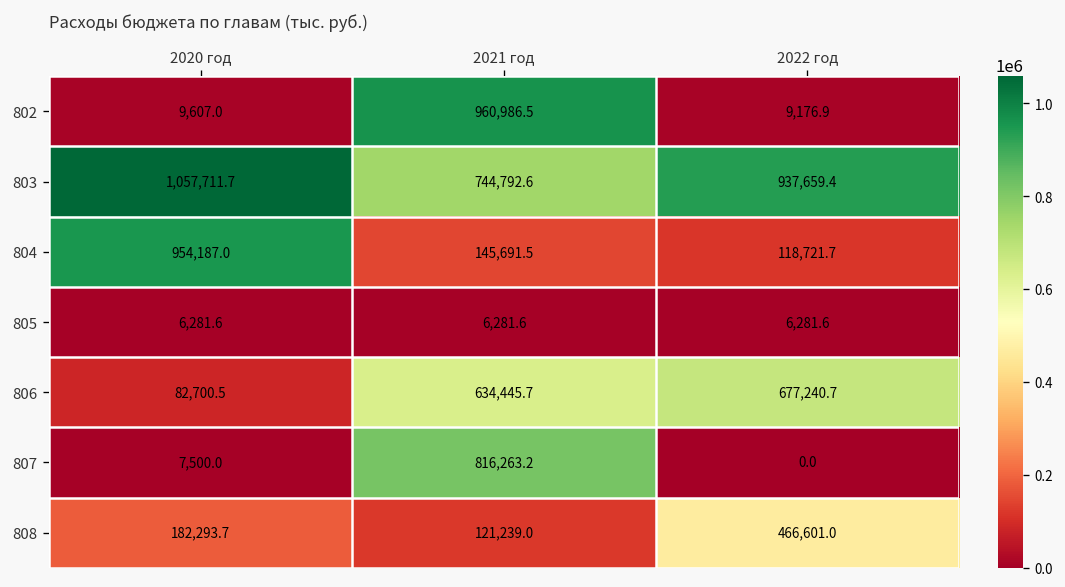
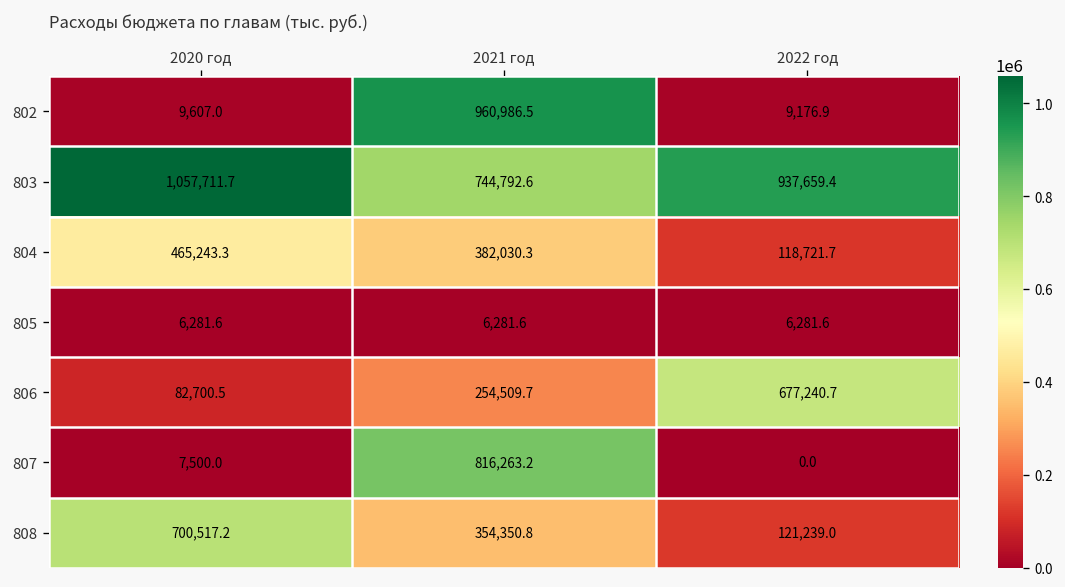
  {
    "802": {
      "2020 год": "9,607.0",
      "2021 год": "960,986.5",
      "2022 год": "9,176.9"
    },
    "803": {
      "2020 год": "1,057,711.7",
      "2021 год": "744,792.6",
      "2022 год": "937,659.4"
    },
    "804": {
-     "2020 год": "954,187.0",
-     "2021 год": "145,691.5",
+     "2020 год": "465,243.3",
+     "2021 год": "382,030.3",
      "2022 год": "118,721.7"
    },
    "805": {
      "2020 год": "6,281.6",
      "2021 год": "6,281.6",
      "2022 год": "6,281.6"
    },
    "806": {
      "2020 год": "82,700.5",
-     "2021 год": "634,445.7",
+     "2021 год": "254,509.7",
      "2022 год": "677,240.7"
    },
    "807": {
      "2020 год": "7,500.0",
      "2021 год": "816,263.2",
      "2022 год": "0.0"
    },
    "808": {
-     "2020 год": "182,293.7",
-     "2021 год": "121,239.0",
-     "2022 год": "466,601.0"
+     "2020 год": "700,517.2",
+     "2021 год": "354,350.8",
+     "2022 год": "121,239.0"
    }
  }
